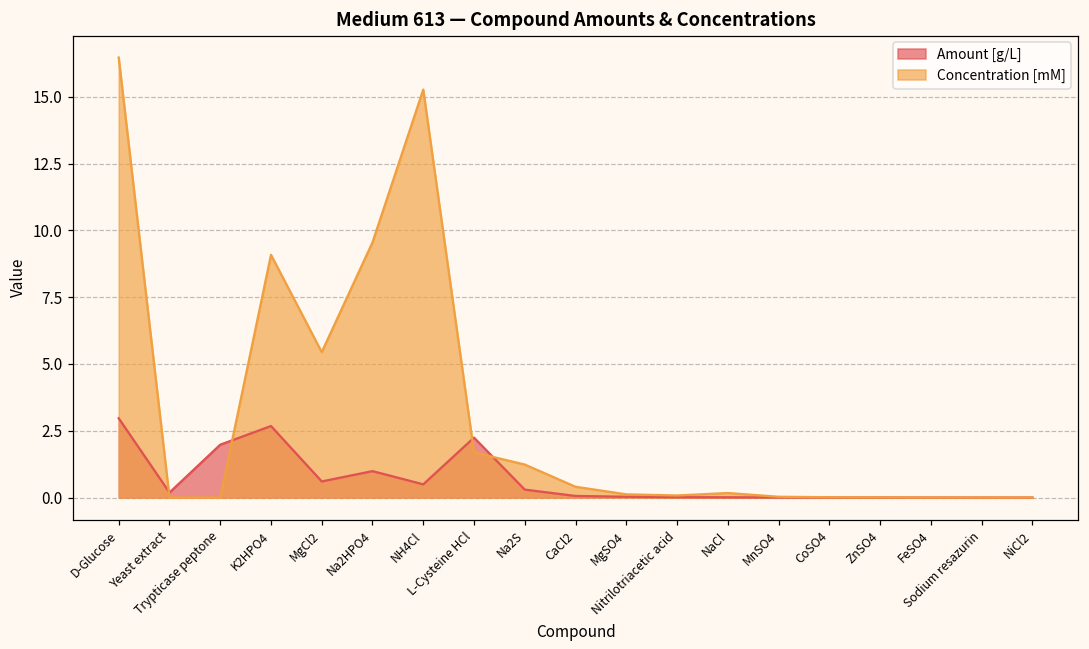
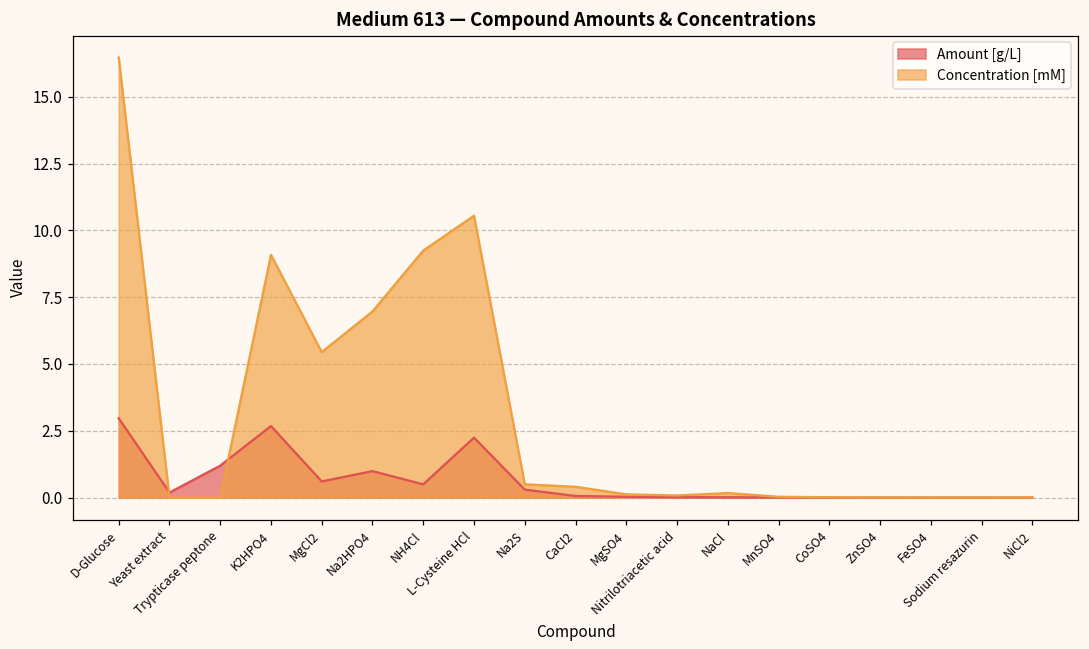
  {
    "Amount [g/L]": {
      "D-Glucose": 3.0,
      "Yeast extract": 0.2,
-     "Trypticase peptone": 2.0,
+     "Trypticase peptone": 1.2,
      "K2HPO4": 2.7,
      "MgCl2": 0.6,
      "Na2HPO4": 1.0,
      "NH4Cl": 0.5,
      "L-Cysteine HCl": 2.2,
      "Na2S": 0.3,
      "CaCl2": 0.1,
      "NaCl": 0.0
    },
    "Concentration [mM]": {
      "D-Glucose": 16.5,
      "Yeast extract": 0.0,
      "Trypticase peptone": 0.0,
      "K2HPO4": 9.1,
      "MgCl2": 5.4,
-     "Na2HPO4": 9.6,
-     "NH4Cl": 15.3,
-     "L-Cysteine HCl": 1.7,
-     "Na2S": 1.2,
+     "Na2HPO4": 7.0,
+     "NH4Cl": 9.2,
+     "L-Cysteine HCl": 10.6,
+     "Na2S": 0.5,
      "CaCl2": 0.4,
      "NaCl": 0.2
    }
  }
